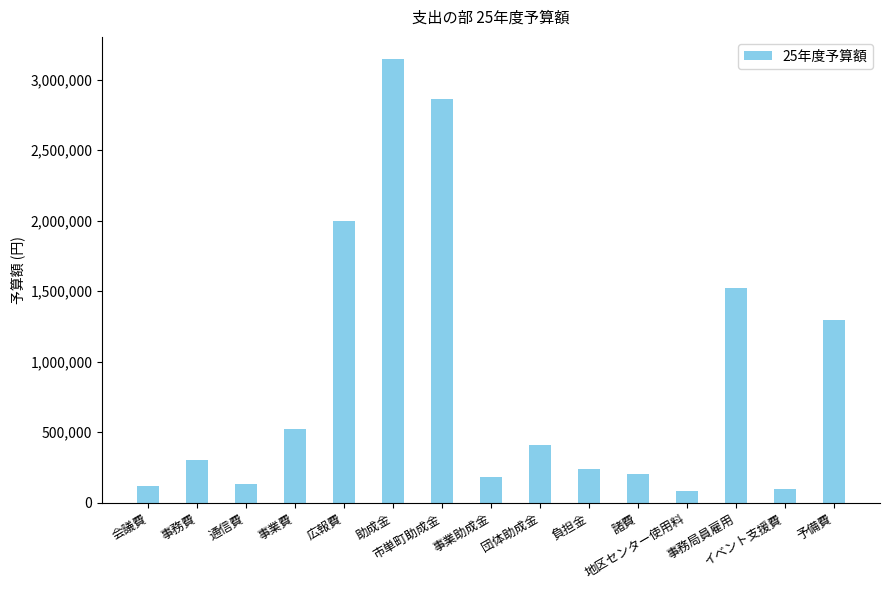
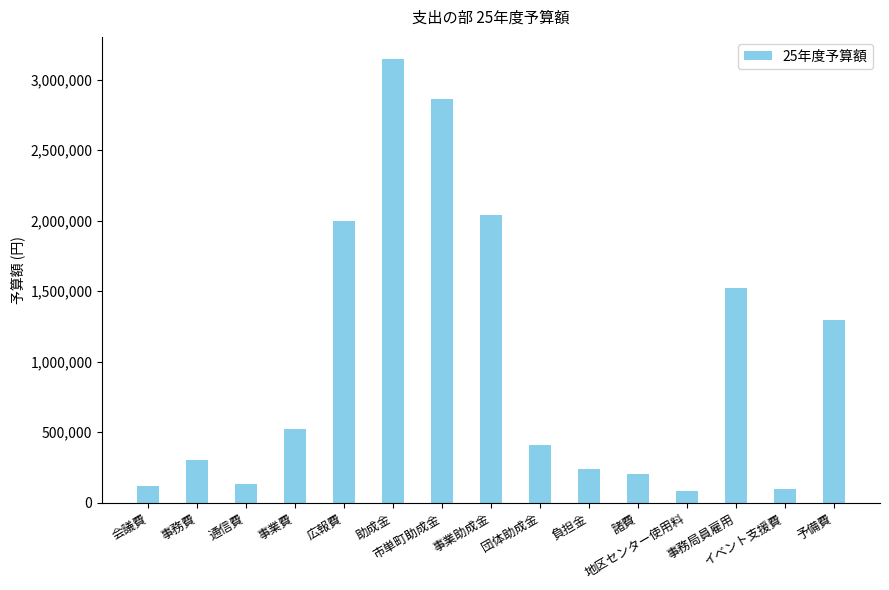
  {
    "会議費": "120,000",
    "事務費": "300,000",
    "通信費": "130,000",
    "事業費": "520,000",
    "広報費": "2,000,000",
    "助成金": "3,140,000",
    "市単町助成金": "2,860,000",
-   "事業助成金": "180,000",
+   "事業助成金": "2,040,000",
    "団体助成金": "410,000",
    "負担金": "240,000",
    "諸費": "200,000",
    "地区センター使用料": "80,000",
    "事務局員雇用": "1,520,000",
    "イベント支援費": "100,000",
    "予備費": "1,290,000"
  }
